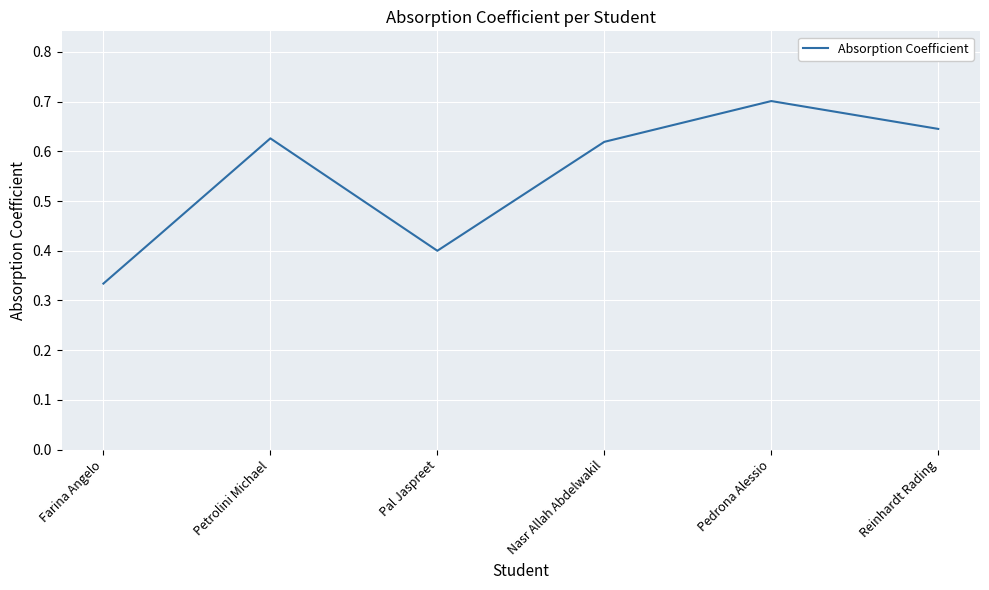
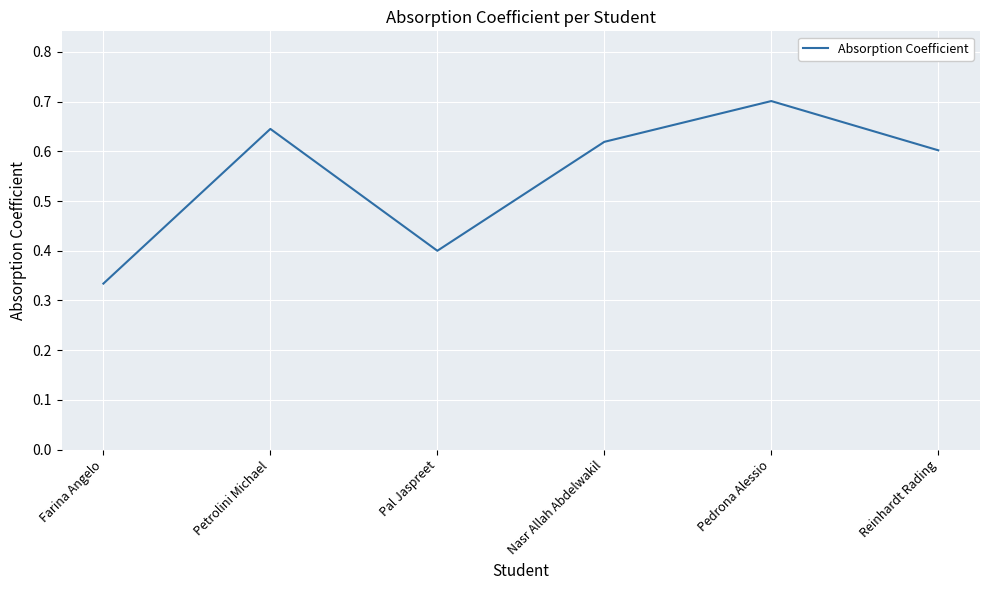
  {
    "Farina Angelo": 0.33,
-   "Petrolini Michael": 0.63,
+   "Petrolini Michael": 0.65,
    "Pal Jaspreet": 0.40,
    "Nasr Allah Abdelwakil": 0.62,
    "Pedrona Alessio": 0.70,
-   "Reinhardt Rading": 0.65
+   "Reinhardt Rading": 0.60
  }
